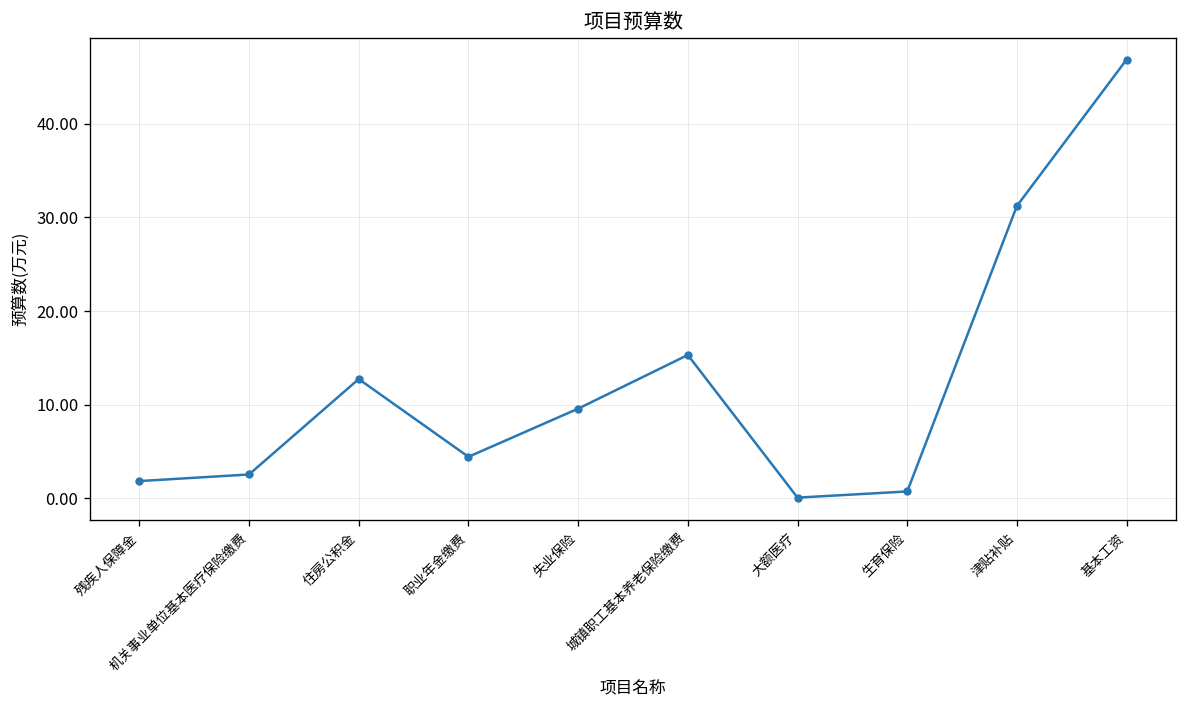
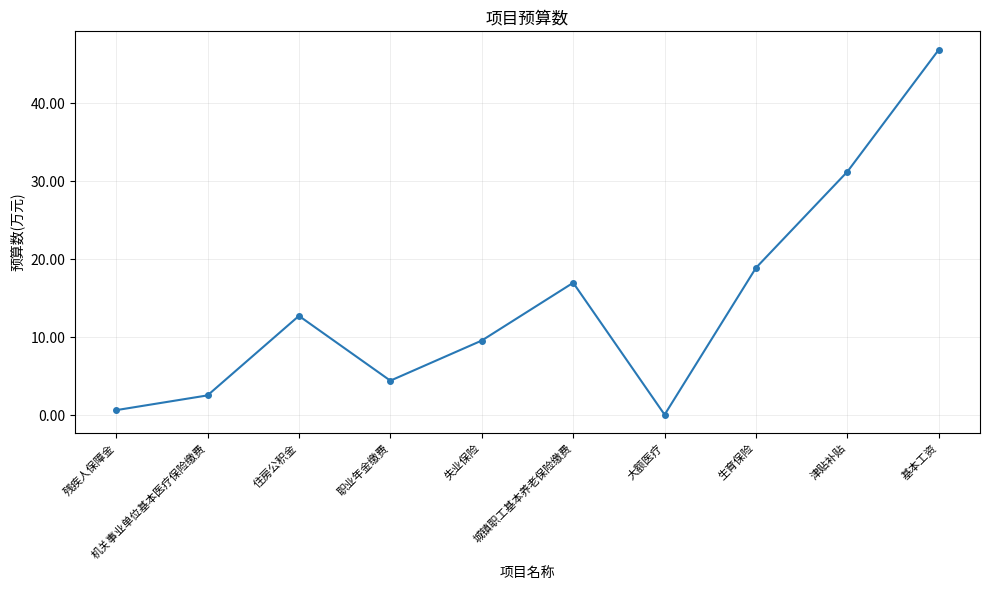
  {
-   "残疾人保障金": 2,
+   "残疾人保障金": 1,
    "机关事业单位基本医疗保险缴费": 3,
    "住房公积金": 13,
    "职业年金缴费": 4,
    "失业保险": 10,
-   "城镇职工基本养老保险缴费": 15,
+   "城镇职工基本养老保险缴费": 17,
    "大额医疗": 0,
-   "生育保险": 1,
+   "生育保险": 19,
    "津贴补贴": 31,
    "基本工资": 47
  }
